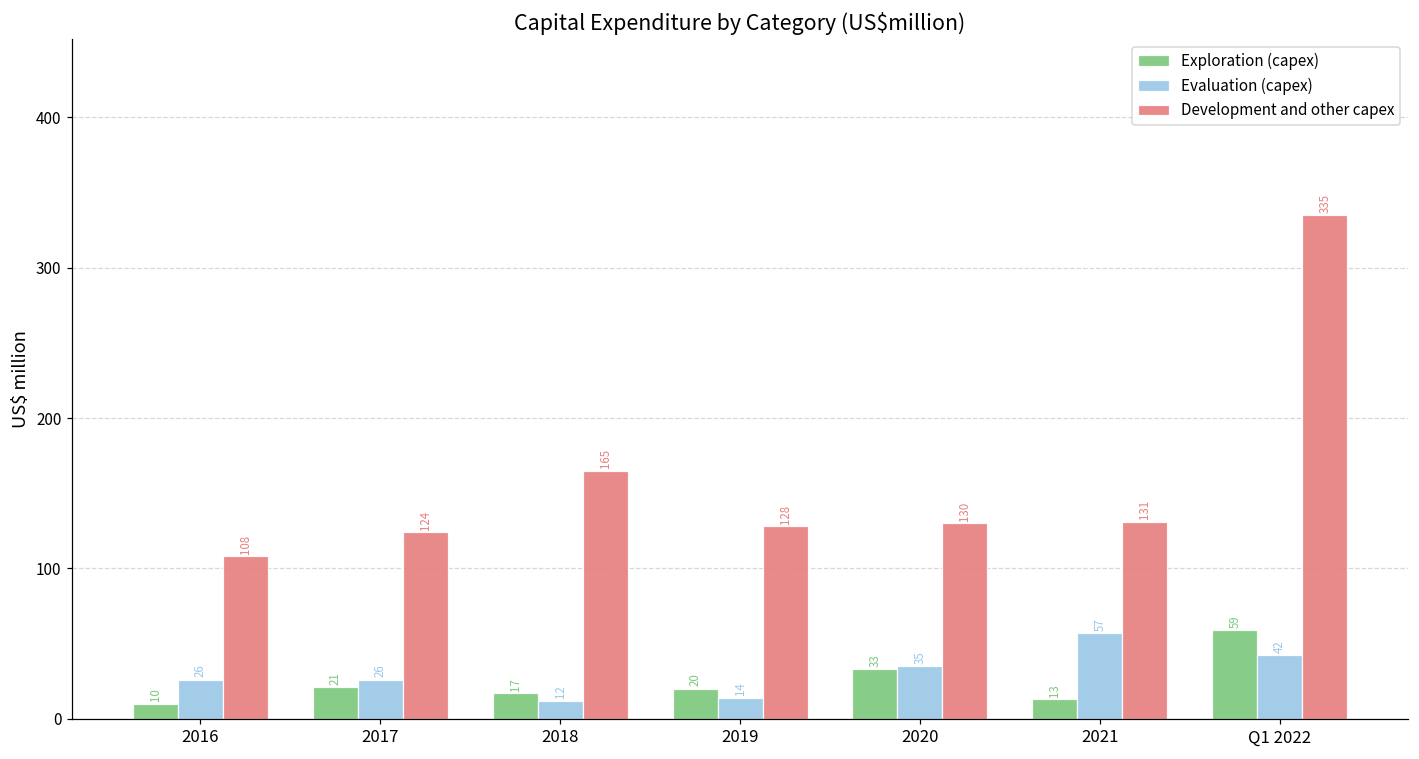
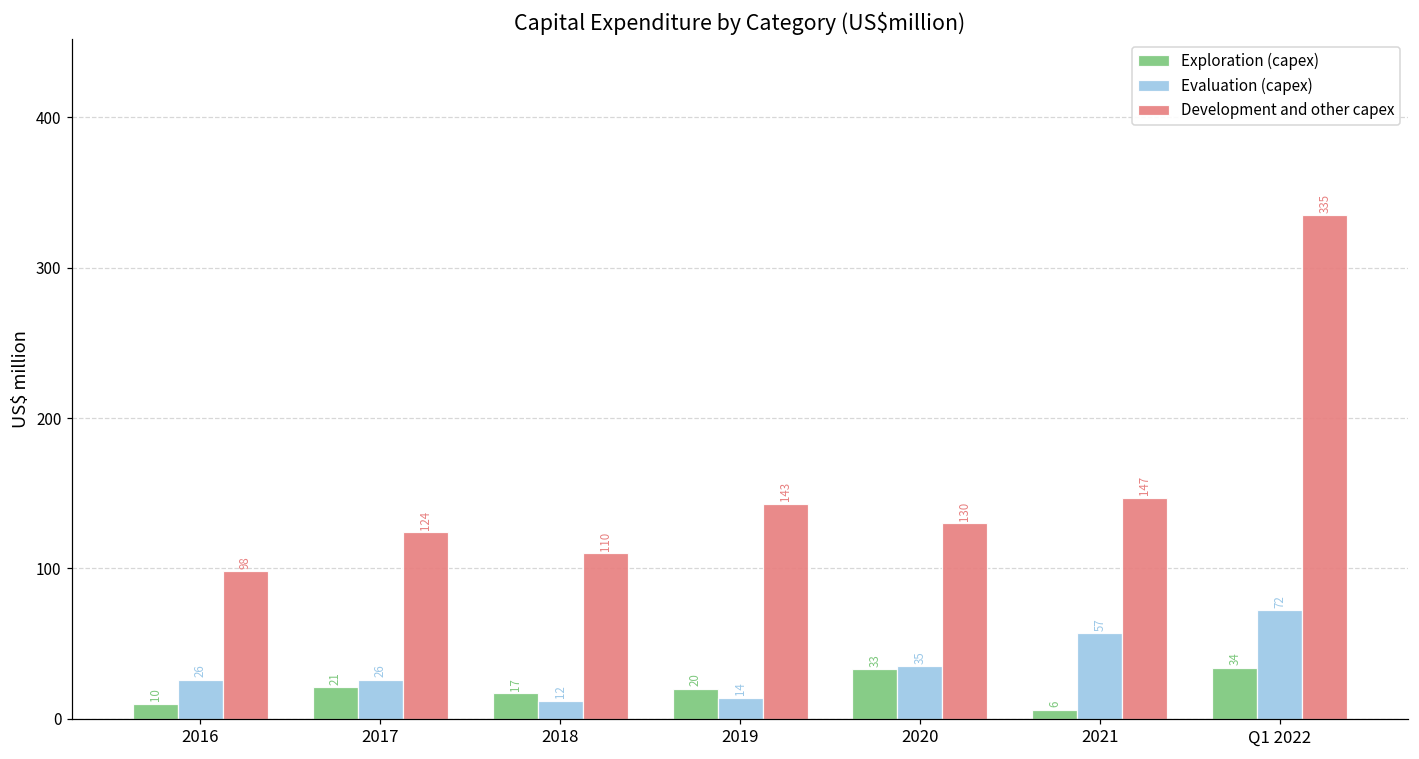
  {
    "Exploration (capex)": {
      "2016": 10,
      "2017": 21,
      "2018": 17,
      "2019": 20,
      "2020": 33,
-     "2021": 13,
-     "Q1 2022": 59
+     "2021": 6,
+     "Q1 2022": 34
    },
    "Evaluation (capex)": {
      "2016": 26,
      "2017": 26,
      "2018": 12,
      "2019": 14,
      "2020": 35,
      "2021": 57,
-     "Q1 2022": 42
+     "Q1 2022": 72
    },
    "Development and other capex": {
-     "2016": 108,
+     "2016": 98,
      "2017": 124,
-     "2018": 165,
-     "2019": 128,
+     "2018": 110,
+     "2019": 143,
      "2020": 130,
-     "2021": 131,
+     "2021": 147,
      "Q1 2022": 335
    }
  }
